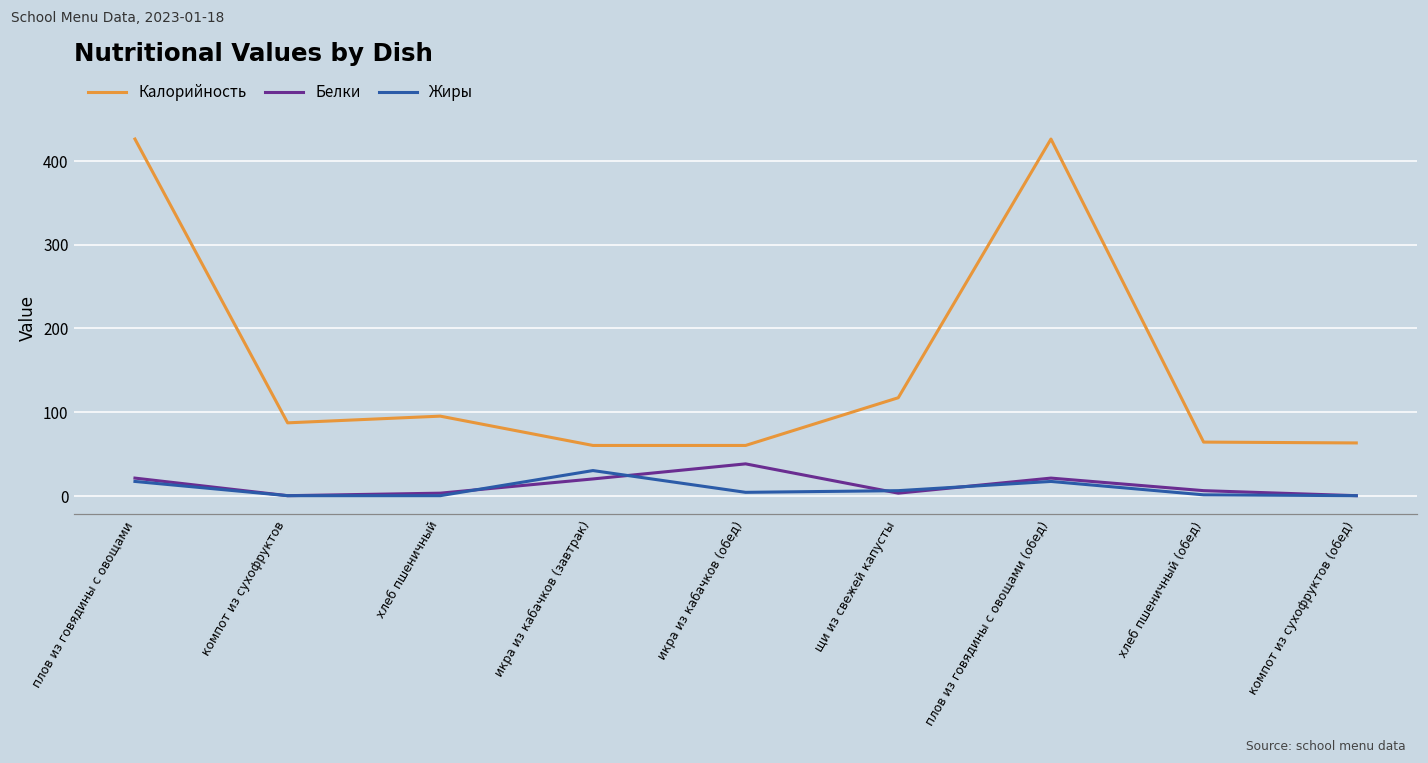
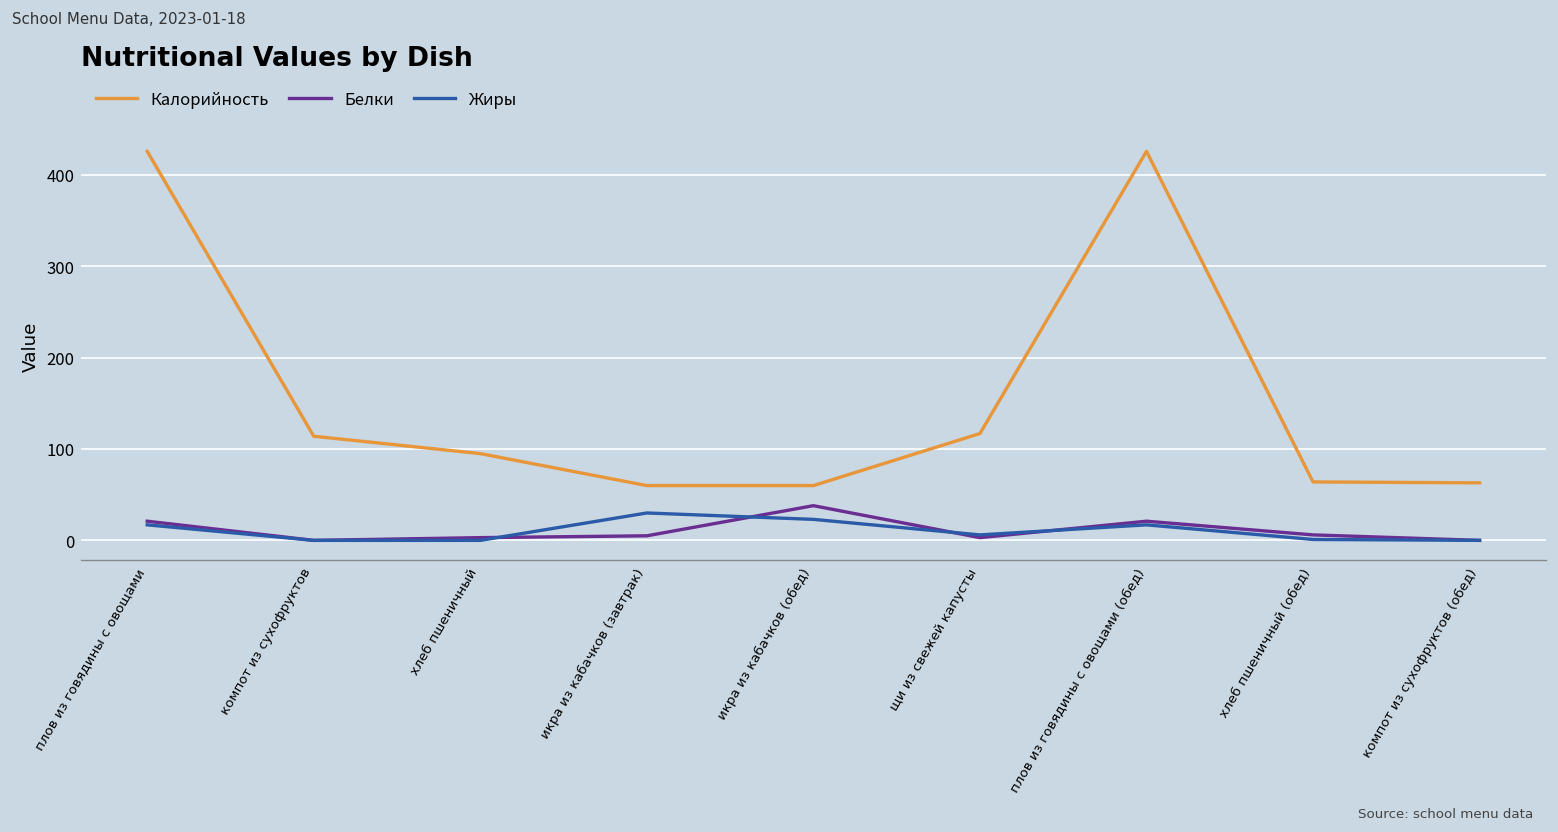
  {
    "Калорийность": {
      "плов из говядины с овощами": 430,
-     "компот из сухофруктов": 90,
+     "компот из сухофруктов": 110,
      "хлеб пшеничный": 100,
      "икра из кабачков (завтрак)": 60,
      "икра из кабачков (обед)": 60,
      "щи из свежей капусты": 120,
      "плов из говядины с овощами (обед)": 430,
      "хлеб пшеничный (обед)": 60,
      "компот из сухофруктов (обед)": 60
    },
    "Белки": {
      "плов из говядины с овощами": 20,
-     "икра из кабачков (завтрак)": 20,
+     "икра из кабачков (завтрак)": 10,
      "икра из кабачков (обед)": 40,
      "плов из говядины с овощами (обед)": 20,
      "хлеб пшеничный (обед)": 10
    },
    "Жиры": {
      "плов из говядины с овощами": 20,
      "икра из кабачков (завтрак)": 30,
-     "икра из кабачков (обед)": 0,
+     "икра из кабачков (обед)": 20,
      "плов из говядины с овощами (обед)": 20,
      "хлеб пшеничный (обед)": 0
    }
  }
